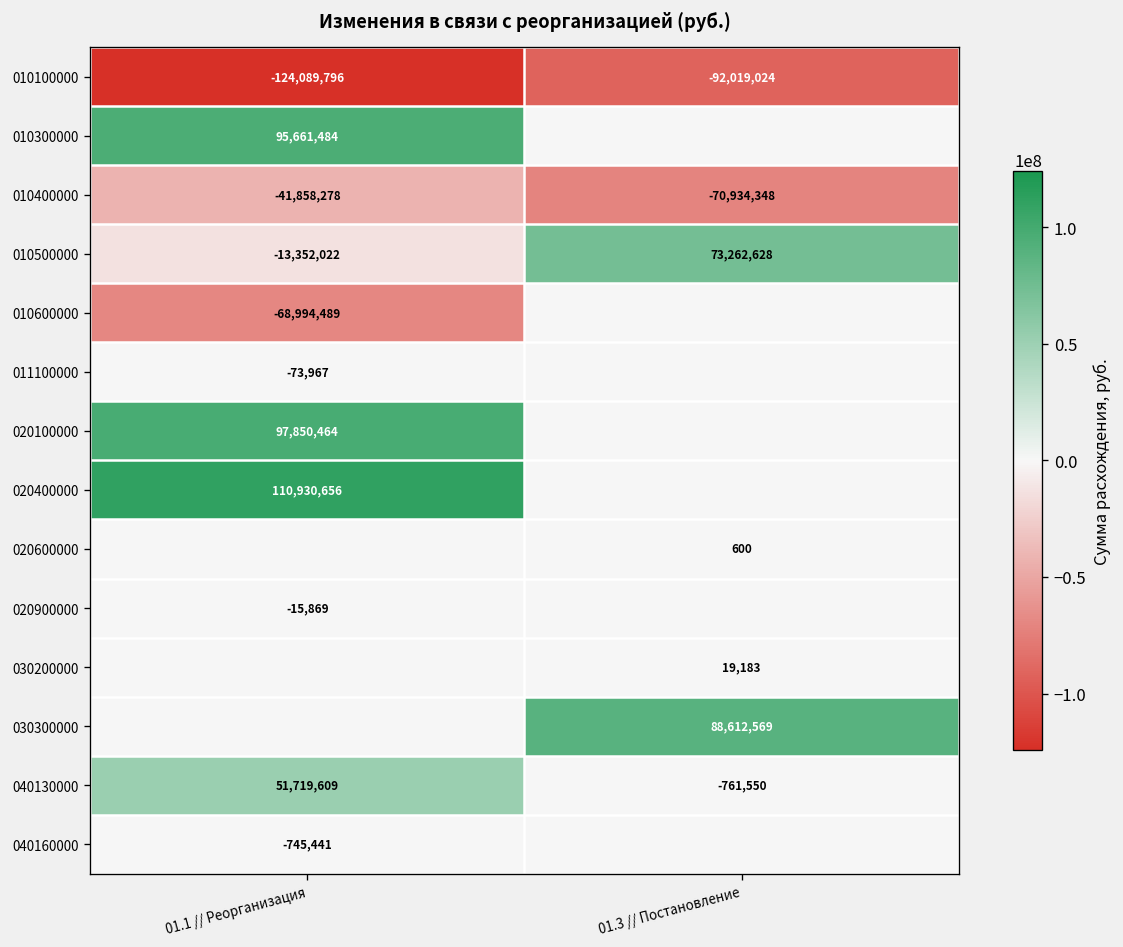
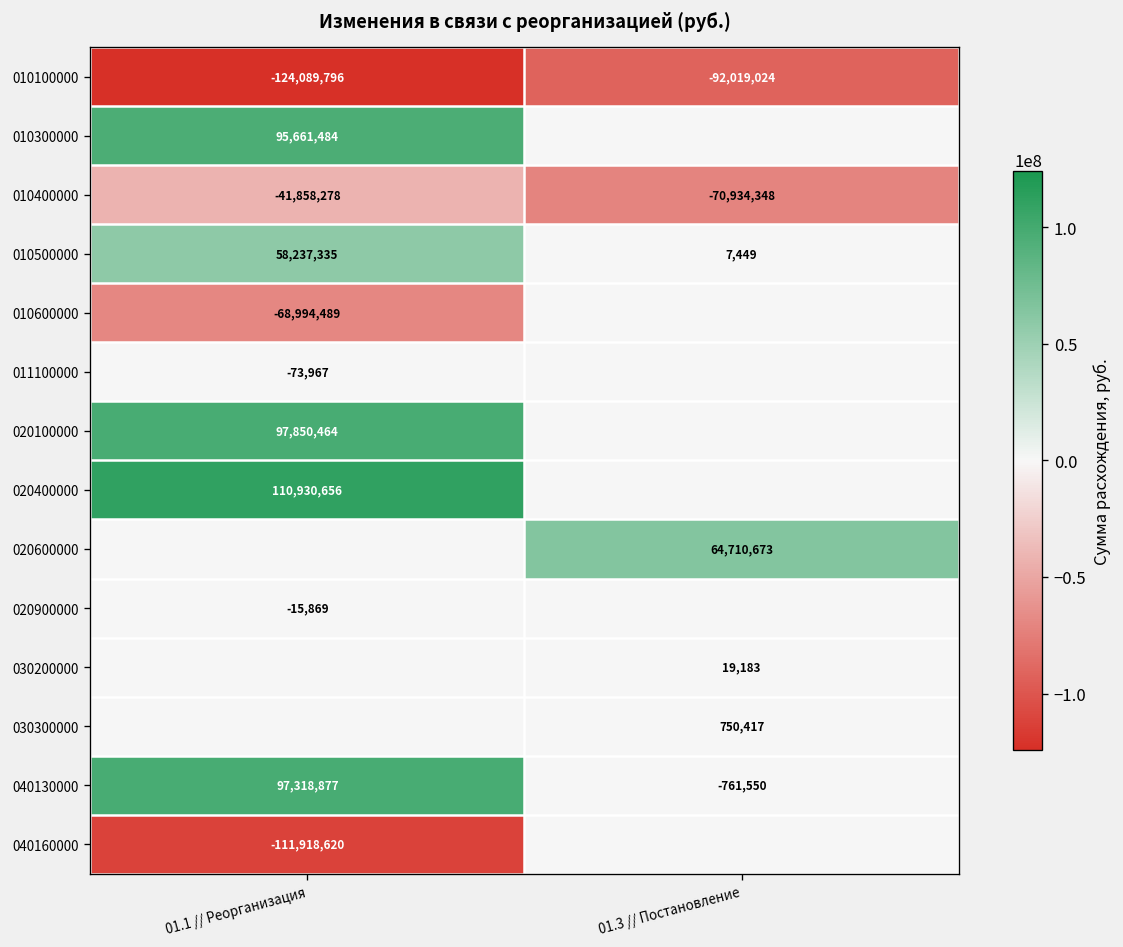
  {
    "010100000": {
      "01.1 // Реорганизация": "-124,089,796",
      "01.3 // Постановление": "-92,019,024"
    },
    "010300000": {
      "01.1 // Реорганизация": "95,661,484"
    },
    "010400000": {
      "01.1 // Реорганизация": "-41,858,278",
      "01.3 // Постановление": "-70,934,348"
    },
    "010500000": {
-     "01.1 // Реорганизация": "-13,352,022",
-     "01.3 // Постановление": "73,262,628"
+     "01.1 // Реорганизация": "58,237,335",
+     "01.3 // Постановление": "7,449"
    },
    "010600000": {
      "01.1 // Реорганизация": "-68,994,489"
    },
    "011100000": {
      "01.1 // Реорганизация": "-73,967"
    },
    "020100000": {
      "01.1 // Реорганизация": "97,850,464"
    },
    "020400000": {
      "01.1 // Реорганизация": "110,930,656"
    },
    "020600000": {
-     "01.3 // Постановление": "600"
+     "01.3 // Постановление": "64,710,673"
    },
    "020900000": {
      "01.1 // Реорганизация": "-15,869"
    },
    "030200000": {
      "01.3 // Постановление": "19,183"
    },
    "030300000": {
-     "01.3 // Постановление": "88,612,569"
+     "01.3 // Постановление": "750,417"
    },
    "040130000": {
-     "01.1 // Реорганизация": "51,719,609",
+     "01.1 // Реорганизация": "97,318,877",
      "01.3 // Постановление": "-761,550"
    },
    "040160000": {
-     "01.1 // Реорганизация": "-745,441"
+     "01.1 // Реорганизация": "-111,918,620"
    }
  }
